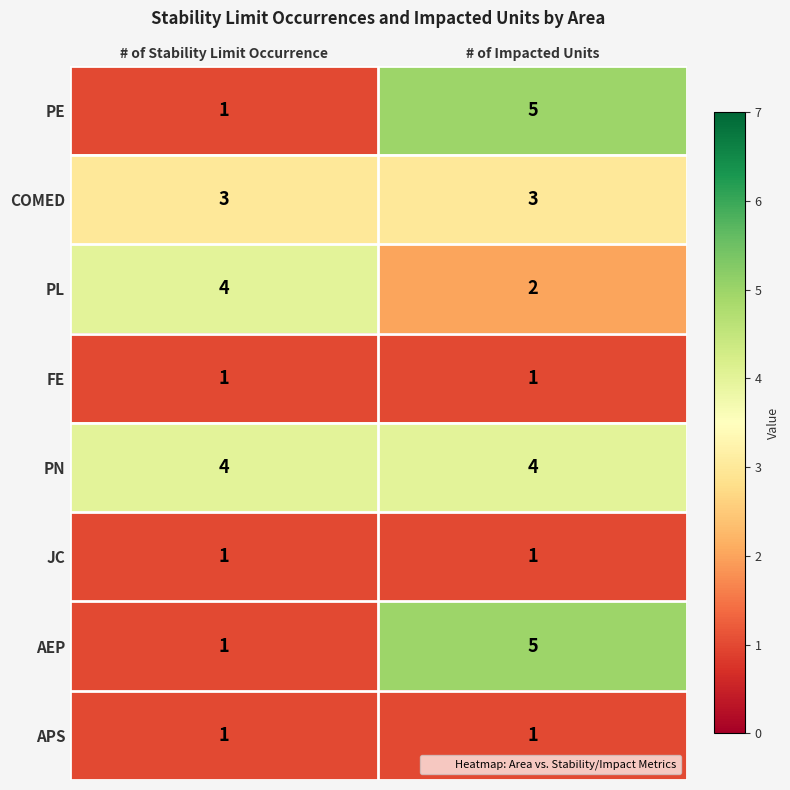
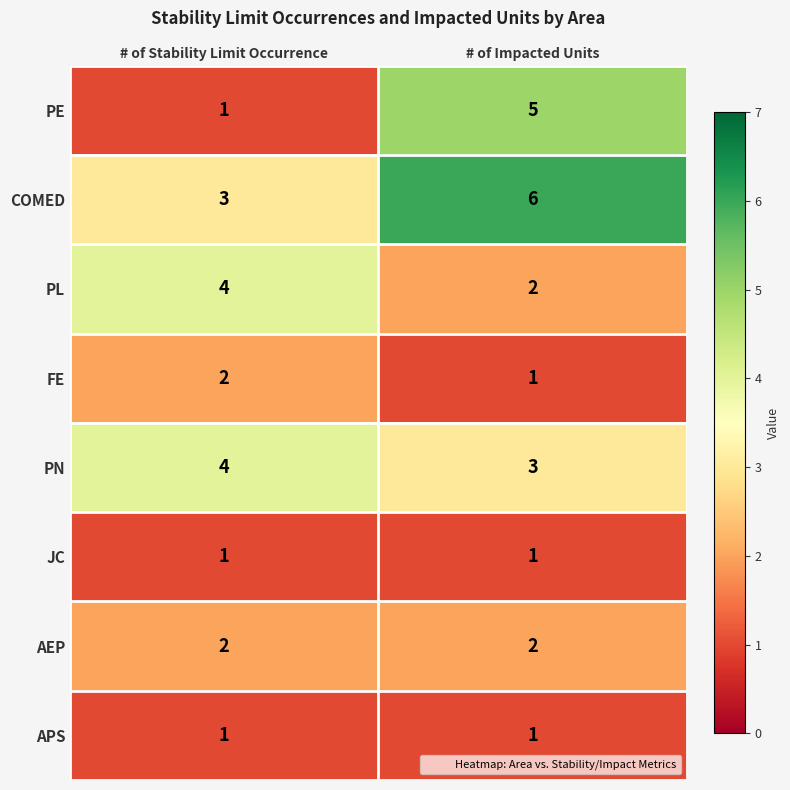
  {
    "PE": {
      "# of Stability Limit Occurrence": 1,
      "# of Impacted Units": 5
    },
    "COMED": {
      "# of Stability Limit Occurrence": 3,
-     "# of Impacted Units": 3
+     "# of Impacted Units": 6
    },
    "PL": {
      "# of Stability Limit Occurrence": 4,
      "# of Impacted Units": 2
    },
    "FE": {
-     "# of Stability Limit Occurrence": 1,
+     "# of Stability Limit Occurrence": 2,
      "# of Impacted Units": 1
    },
    "PN": {
      "# of Stability Limit Occurrence": 4,
-     "# of Impacted Units": 4
+     "# of Impacted Units": 3
    },
    "JC": {
      "# of Stability Limit Occurrence": 1,
      "# of Impacted Units": 1
    },
    "AEP": {
-     "# of Stability Limit Occurrence": 1,
-     "# of Impacted Units": 5
+     "# of Stability Limit Occurrence": 2,
+     "# of Impacted Units": 2
    },
    "APS": {
      "# of Stability Limit Occurrence": 1,
      "# of Impacted Units": 1
    }
  }
